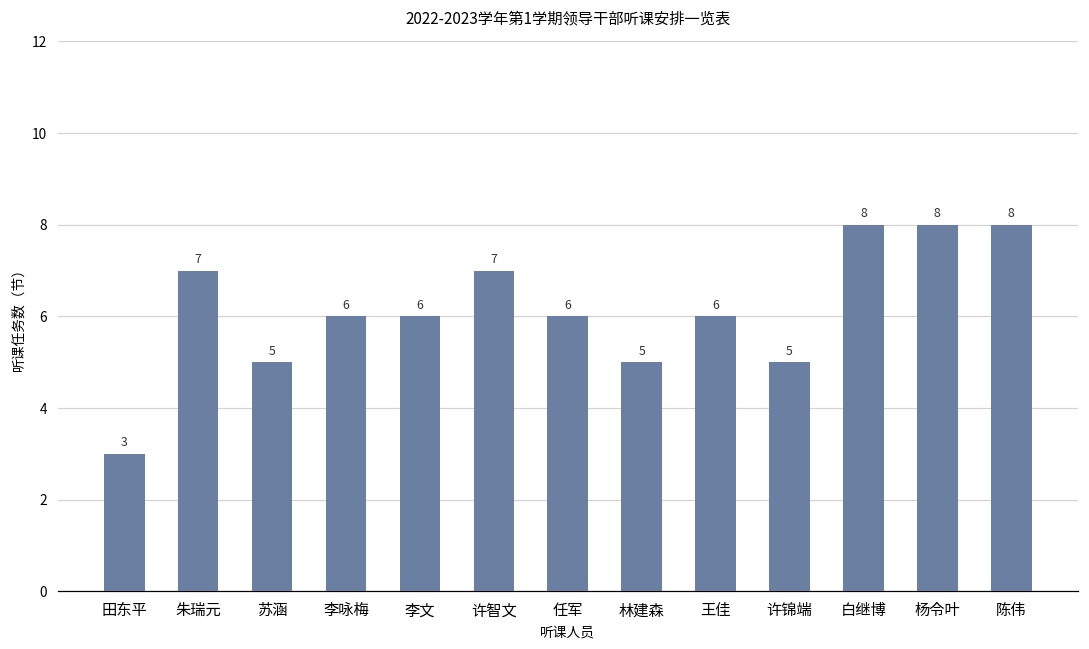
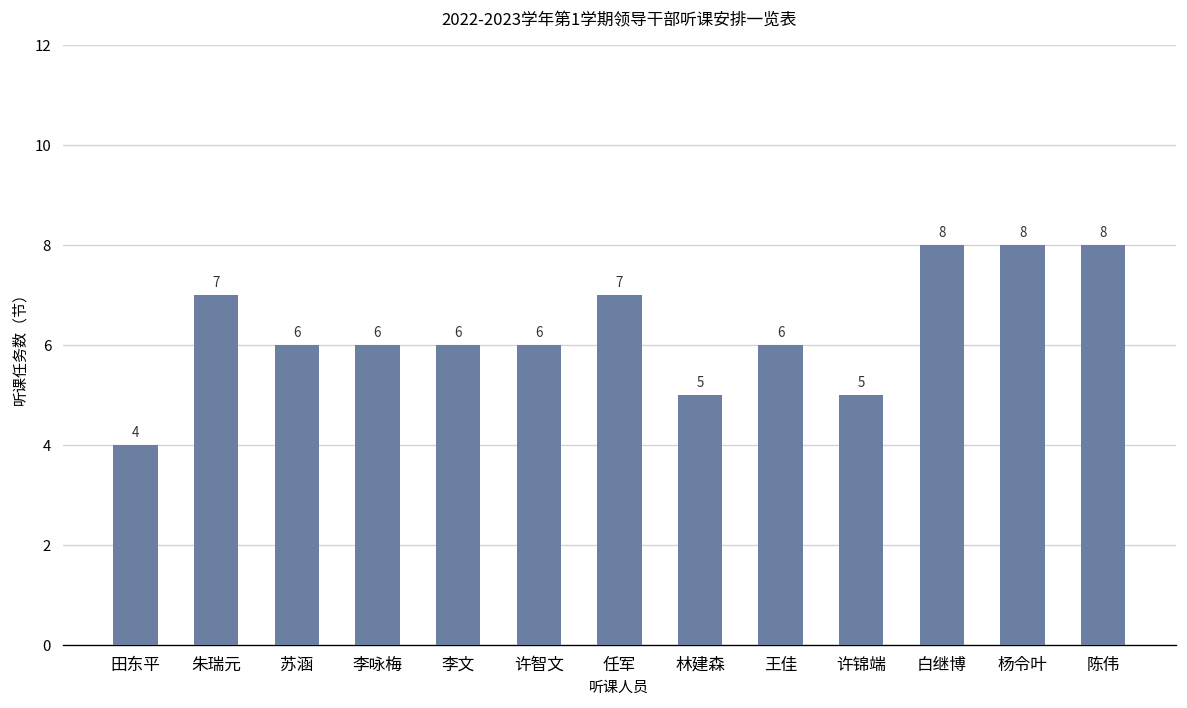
  {
-   "田东平": 3,
+   "田东平": 4,
    "朱瑞元": 7,
-   "苏涵": 5,
+   "苏涵": 6,
    "李咏梅": 6,
    "李文": 6,
-   "许智文": 7,
-   "任军": 6,
+   "许智文": 6,
+   "任军": 7,
    "林建森": 5,
    "王佳": 6,
    "许锦端": 5,
    "白继博": 8,
    "杨令叶": 8,
    "陈伟": 8
  }
